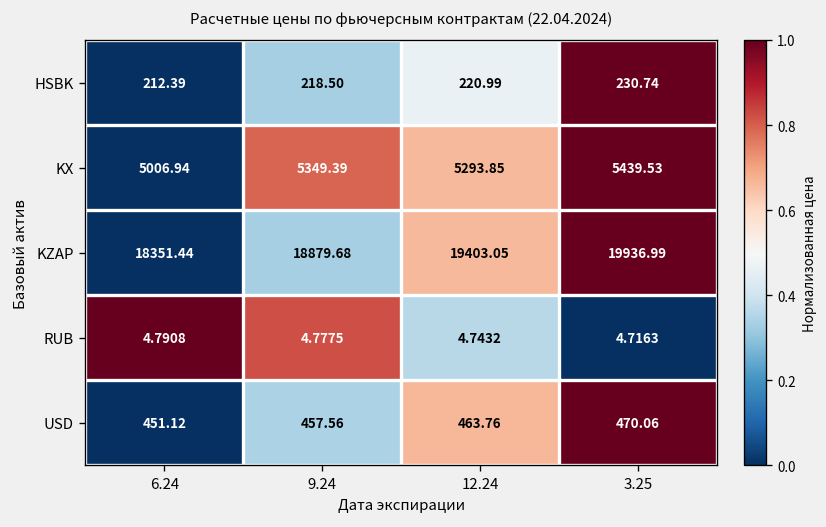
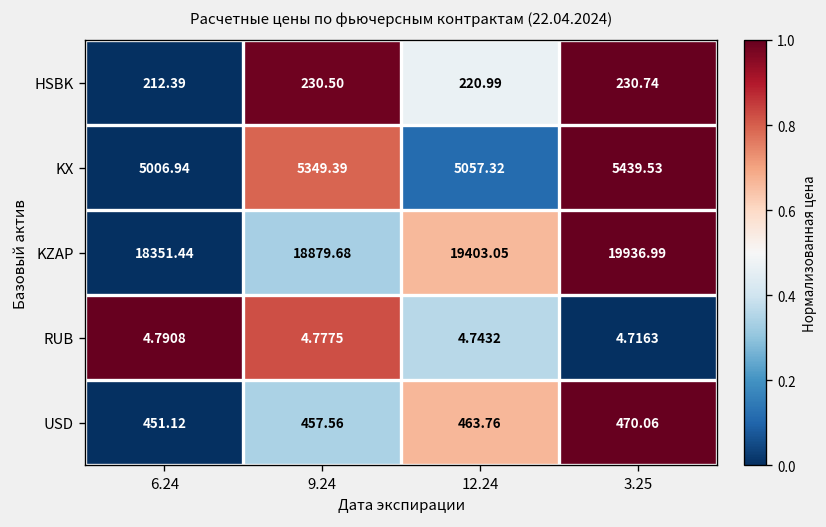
  {
    "HSBK": {
      "6.24": 212.39,
-     "9.24": 218.50,
+     "9.24": 230.50,
      "12.24": 220.99,
      "3.25": 230.74
    },
    "KX": {
      "6.24": 5006.94,
      "9.24": 5349.39,
-     "12.24": 5293.85,
+     "12.24": 5057.32,
      "3.25": 5439.53
    },
    "KZAP": {
      "6.24": 18351.44,
      "9.24": 18879.68,
      "12.24": 19403.05,
      "3.25": 19936.99
    },
    "RUB": {
      "6.24": 4.7908,
      "9.24": 4.7775,
      "12.24": 4.7432,
      "3.25": 4.7163
    },
    "USD": {
      "6.24": 451.12,
      "9.24": 457.56,
      "12.24": 463.76,
      "3.25": 470.06
    }
  }
